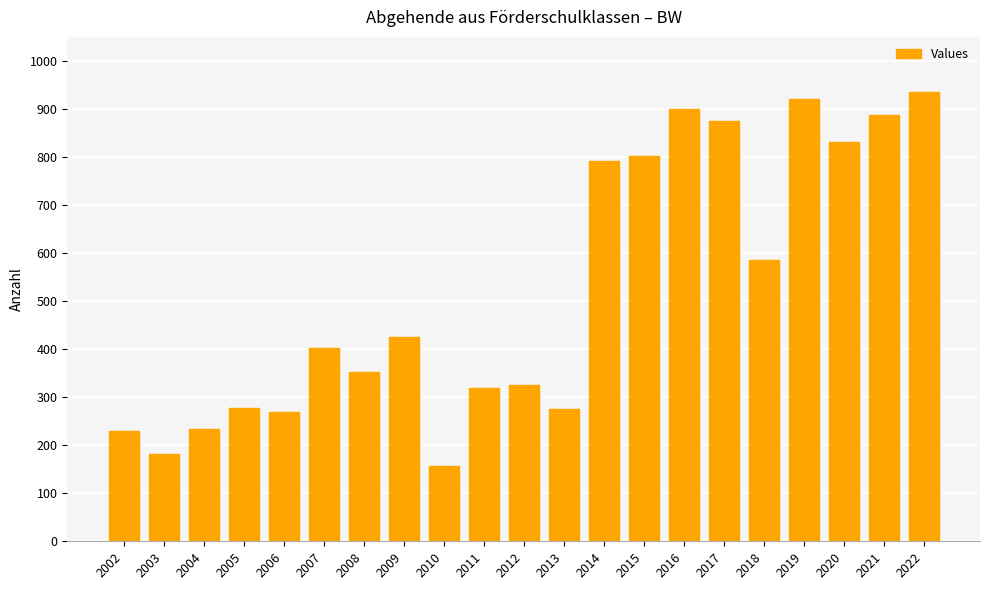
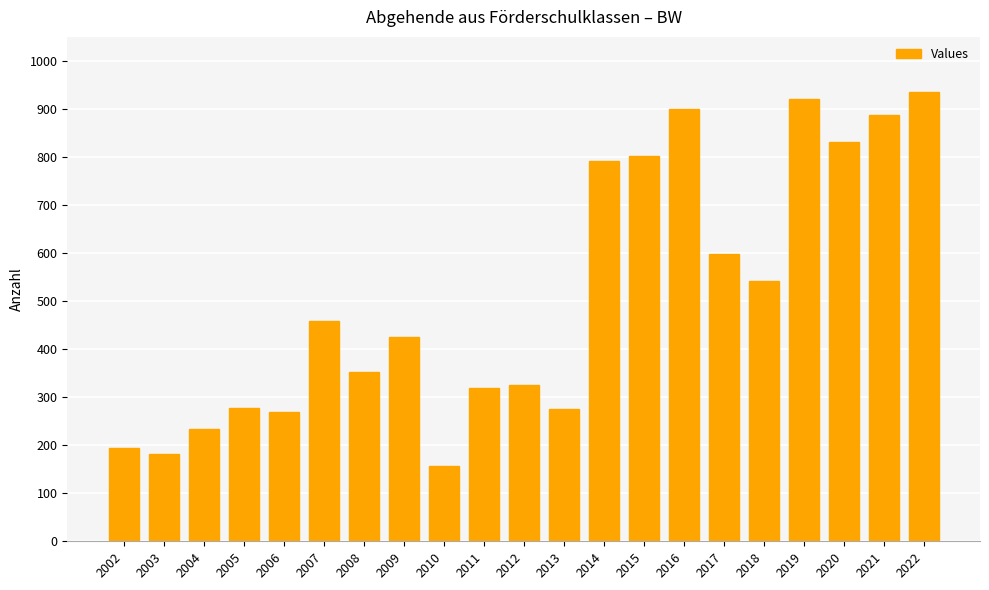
  {
-   "2002": 230,
+   "2002": 190,
    "2003": 180,
    "2004": 230,
    "2005": 280,
    "2006": 270,
-   "2007": 400,
+   "2007": 460,
    "2008": 350,
    "2009": 430,
    "2010": 160,
    "2011": 320,
    "2012": 330,
    "2013": 280,
    "2014": 790,
    "2015": 800,
    "2016": 900,
-   "2017": 870,
-   "2018": 590,
+   "2017": 600,
+   "2018": 540,
    "2019": 920,
    "2020": 830,
    "2021": 890,
    "2022": 940
  }
